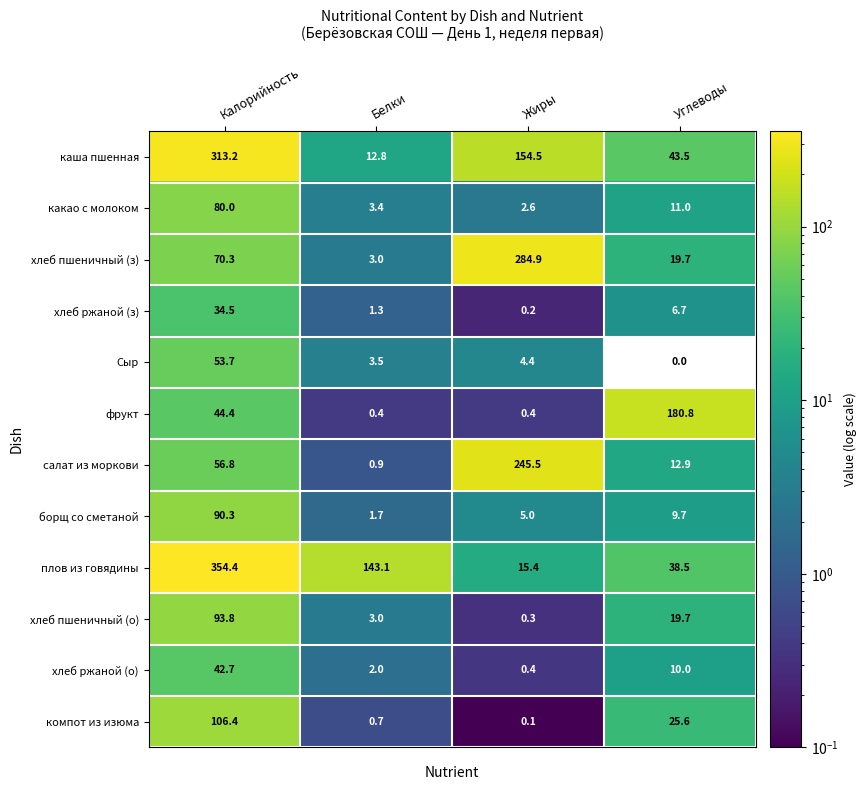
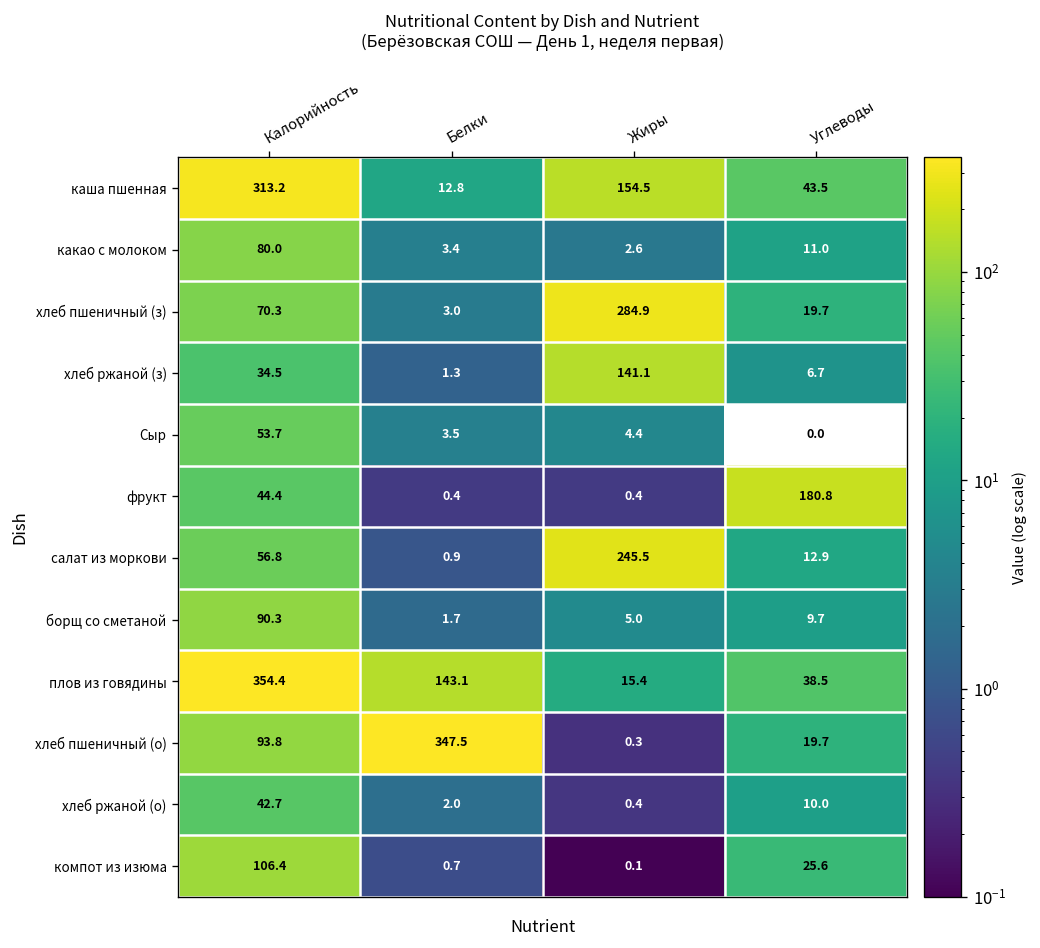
  {
    "каша пшенная": {
      "Калорийность": 313.2,
      "Белки": 12.8,
      "Жиры": 154.5,
      "Углеводы": 43.5
    },
    "какао с молоком": {
      "Калорийность": 80.0,
      "Белки": 3.4,
      "Жиры": 2.6,
      "Углеводы": 11.0
    },
    "хлеб пшеничный (з)": {
      "Калорийность": 70.3,
      "Белки": 3.0,
      "Жиры": 284.9,
      "Углеводы": 19.7
    },
    "хлеб ржаной (з)": {
      "Калорийность": 34.5,
      "Белки": 1.3,
-     "Жиры": 0.2,
+     "Жиры": 141.1,
      "Углеводы": 6.7
    },
    "Сыр": {
      "Калорийность": 53.7,
      "Белки": 3.5,
      "Жиры": 4.4,
      "Углеводы": 0.0
    },
    "фрукт": {
      "Калорийность": 44.4,
      "Белки": 0.4,
      "Жиры": 0.4,
      "Углеводы": 180.8
    },
    "салат из моркови": {
      "Калорийность": 56.8,
      "Белки": 0.9,
      "Жиры": 245.5,
      "Углеводы": 12.9
    },
    "борщ со сметаной": {
      "Калорийность": 90.3,
      "Белки": 1.7,
      "Жиры": 5.0,
      "Углеводы": 9.7
    },
    "плов из говядины": {
      "Калорийность": 354.4,
      "Белки": 143.1,
      "Жиры": 15.4,
      "Углеводы": 38.5
    },
    "хлеб пшеничный (о)": {
      "Калорийность": 93.8,
-     "Белки": 3.0,
+     "Белки": 347.5,
      "Жиры": 0.3,
      "Углеводы": 19.7
    },
    "хлеб ржаной (о)": {
      "Калорийность": 42.7,
      "Белки": 2.0,
      "Жиры": 0.4,
      "Углеводы": 10.0
    },
    "компот из изюма": {
      "Калорийность": 106.4,
      "Белки": 0.7,
      "Жиры": 0.1,
      "Углеводы": 25.6
    }
  }
